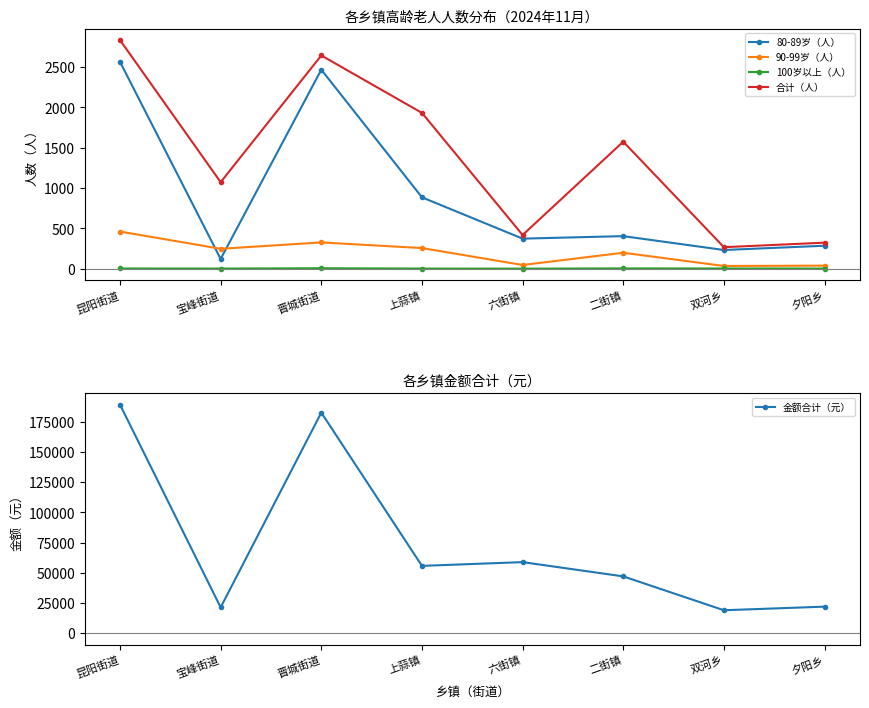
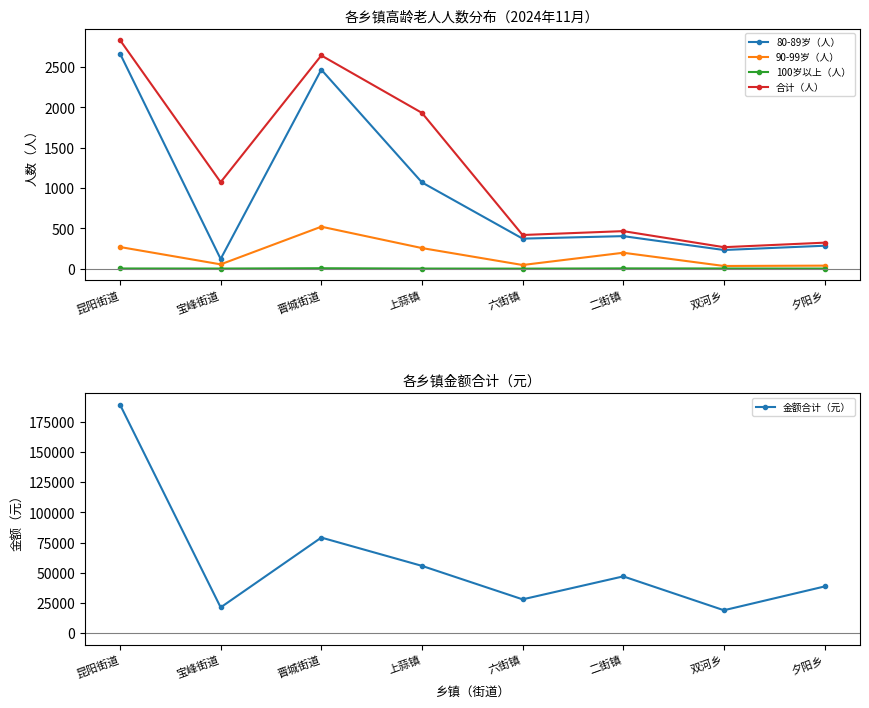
  {
    "各乡镇高龄老人人数分布（2024年11月）": {
      "80-89岁（人）": {
-       "昆阳街道": 2600,
+       "昆阳街道": 2700,
        "宝峰街道": 100,
        "晋城街道": 2500,
-       "上蒜镇": 900,
+       "上蒜镇": 1100,
        "六街镇": 400,
        "二街镇": 400,
        "双河乡": 200,
        "夕阳乡": 300
      },
      "90-99岁（人）": {
-       "昆阳街道": 500,
-       "宝峰街道": 200,
-       "晋城街道": 300,
+       "昆阳街道": 300,
+       "宝峰街道": 100,
+       "晋城街道": 500,
        "上蒜镇": 300,
        "六街镇": 0,
        "二街镇": 200,
        "夕阳乡": 0
      },
      "100岁以上（人）": {
        "昆阳街道": 0,
        "宝峰街道": 0,
        "晋城街道": 0,
        "上蒜镇": 0,
        "六街镇": 0,
        "二街镇": 0,
        "夕阳乡": 0
      },
      "合计（人）": {
        "昆阳街道": 2800,
        "宝峰街道": 1100,
        "晋城街道": 2600,
        "上蒜镇": 1900,
        "六街镇": 400,
-       "二街镇": 1600,
+       "二街镇": 500,
        "双河乡": 300,
        "夕阳乡": 300
      }
    },
    "各乡镇金额合计（元）": {
      "昆阳街道": 189000,
      "宝峰街道": 21000,
-     "晋城街道": 183000,
+     "晋城街道": 79000,
      "上蒜镇": 56000,
-     "六街镇": 59000,
+     "六街镇": 28000,
      "二街镇": 47000,
      "双河乡": 19000,
-     "夕阳乡": 22000
+     "夕阳乡": 39000
    }
  }
